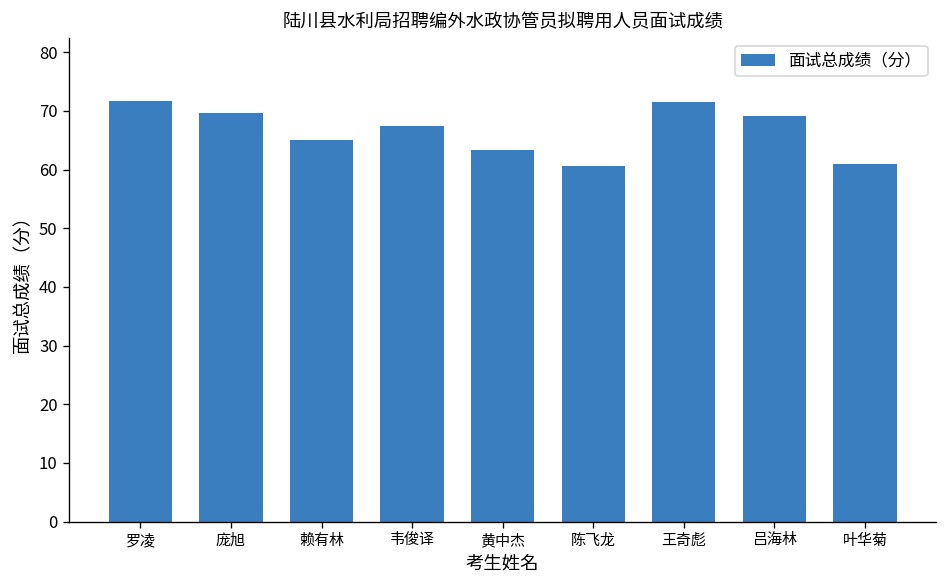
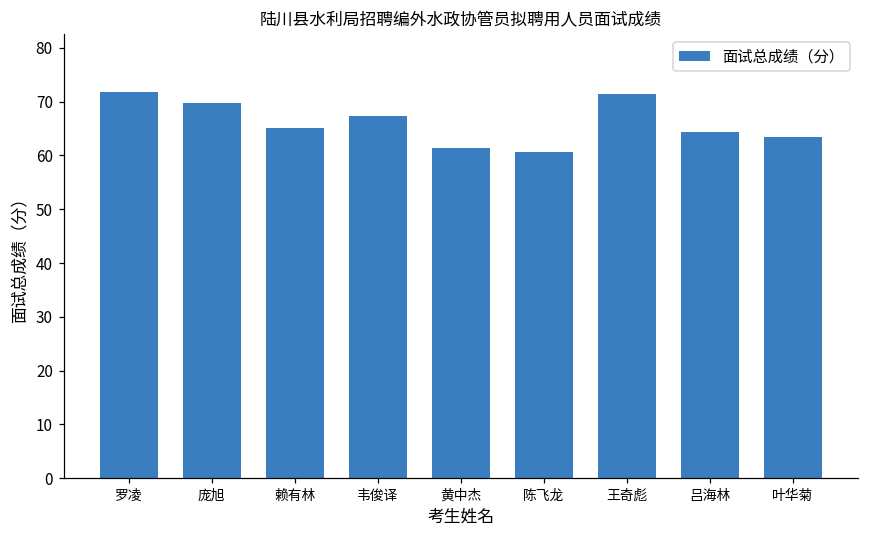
  {
    "罗凌": 72,
    "庞旭": 70,
    "赖有林": 65,
    "韦俊译": 67,
-   "黄中杰": 63,
+   "黄中杰": 61,
    "陈飞龙": 61,
    "王奇彪": 71,
-   "吕海林": 69,
-   "叶华菊": 61
+   "吕海林": 64,
+   "叶华菊": 63
  }
